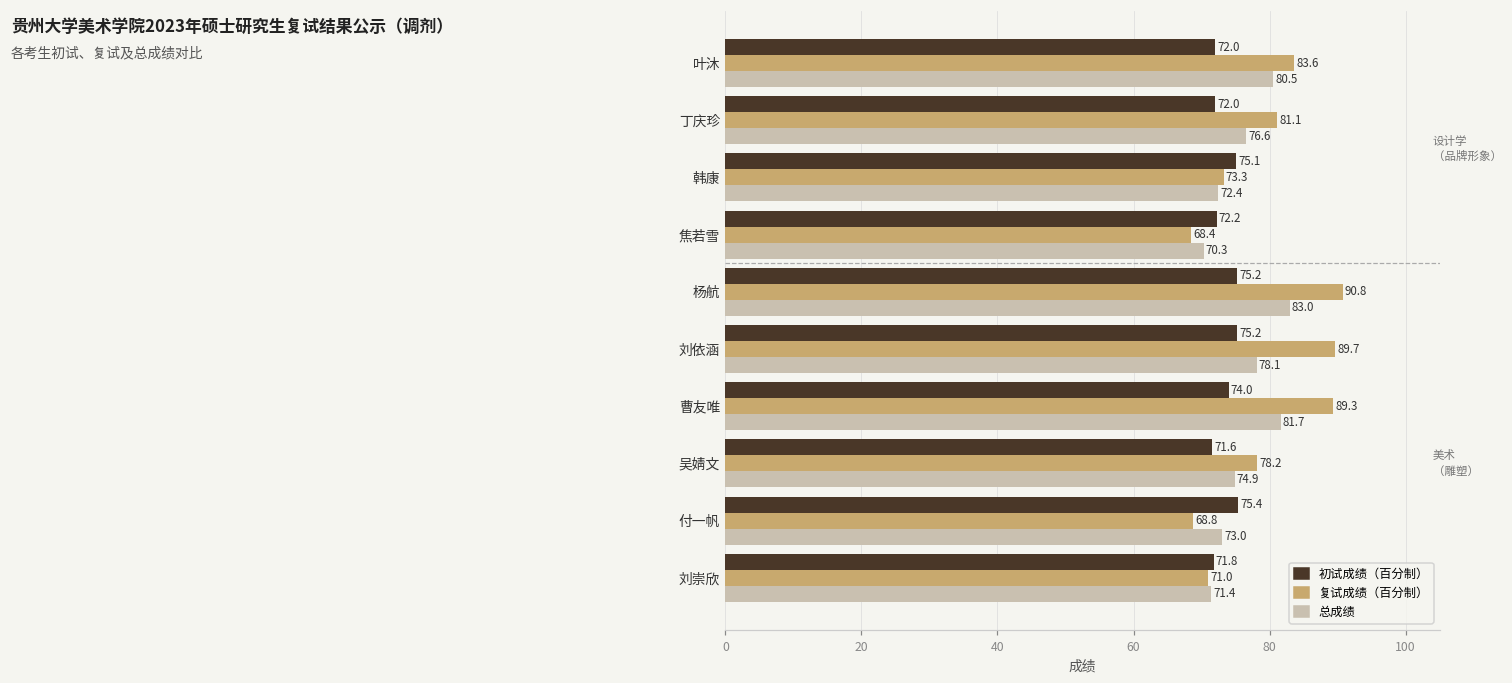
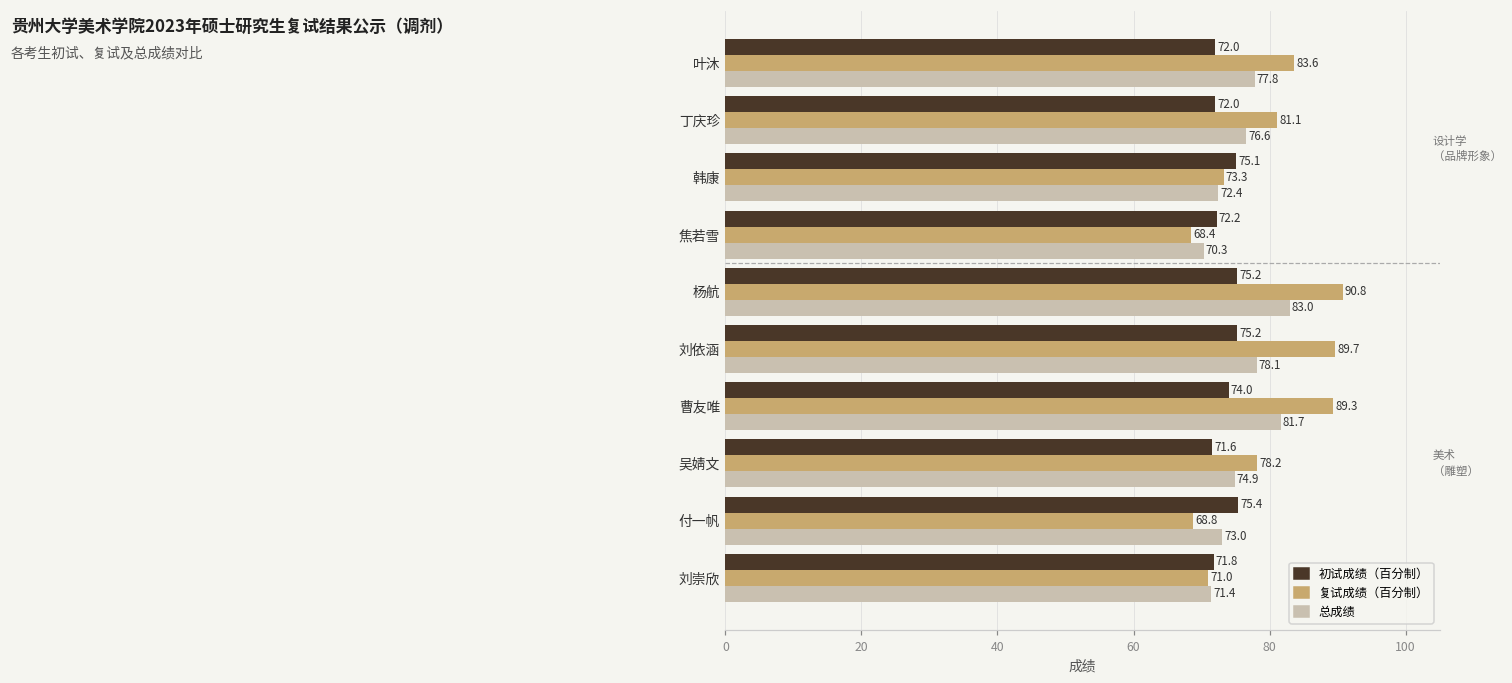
  {
    "初试成绩（百分制）": {
      "叶沐": 72.0,
      "丁庆珍": 72.0,
      "韩康": 75.1,
      "焦若雪": 72.2,
      "杨航": 75.2,
      "刘依涵": 75.2,
      "曹友唯": 74.0,
      "吴婧文": 71.6,
      "付一帆": 75.4,
      "刘崇欣": 71.8
    },
    "复试成绩（百分制）": {
      "叶沐": 83.6,
      "丁庆珍": 81.1,
      "韩康": 73.3,
      "焦若雪": 68.4,
      "杨航": 90.8,
      "刘依涵": 89.7,
      "曹友唯": 89.3,
      "吴婧文": 78.2,
      "付一帆": 68.8,
      "刘崇欣": 71.0
    },
    "总成绩": {
-     "叶沐": 80.5,
+     "叶沐": 77.8,
      "丁庆珍": 76.6,
      "韩康": 72.4,
      "焦若雪": 70.3,
      "杨航": 83.0,
      "刘依涵": 78.1,
      "曹友唯": 81.7,
      "吴婧文": 74.9,
      "付一帆": 73.0,
      "刘崇欣": 71.4
    }
  }
